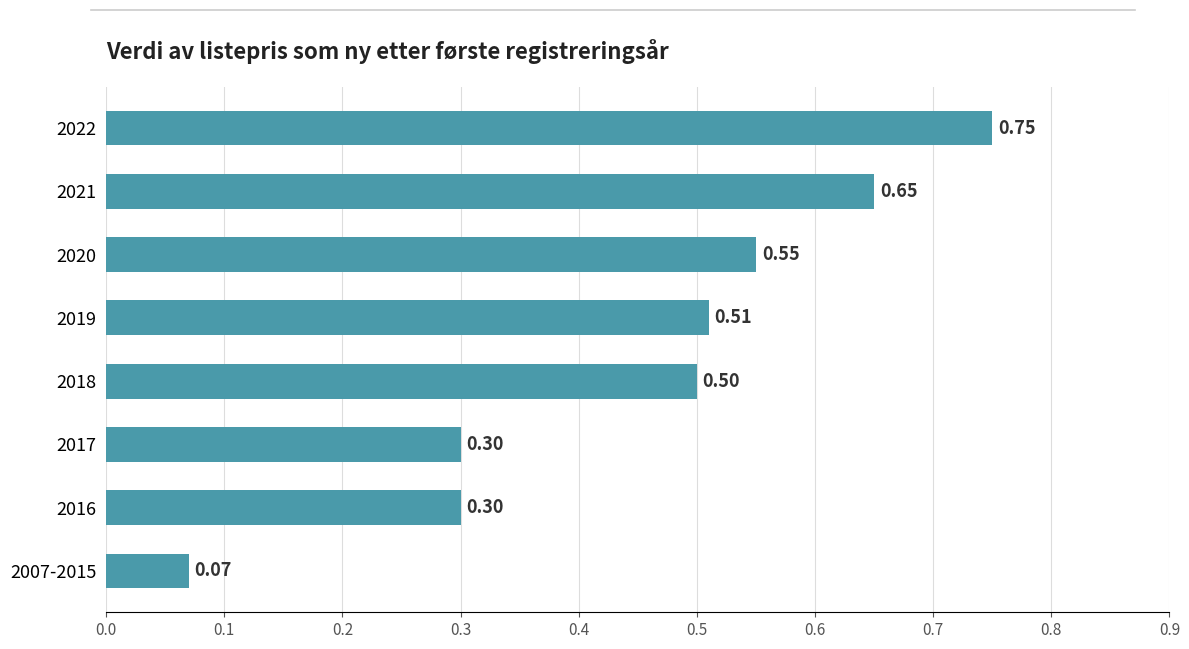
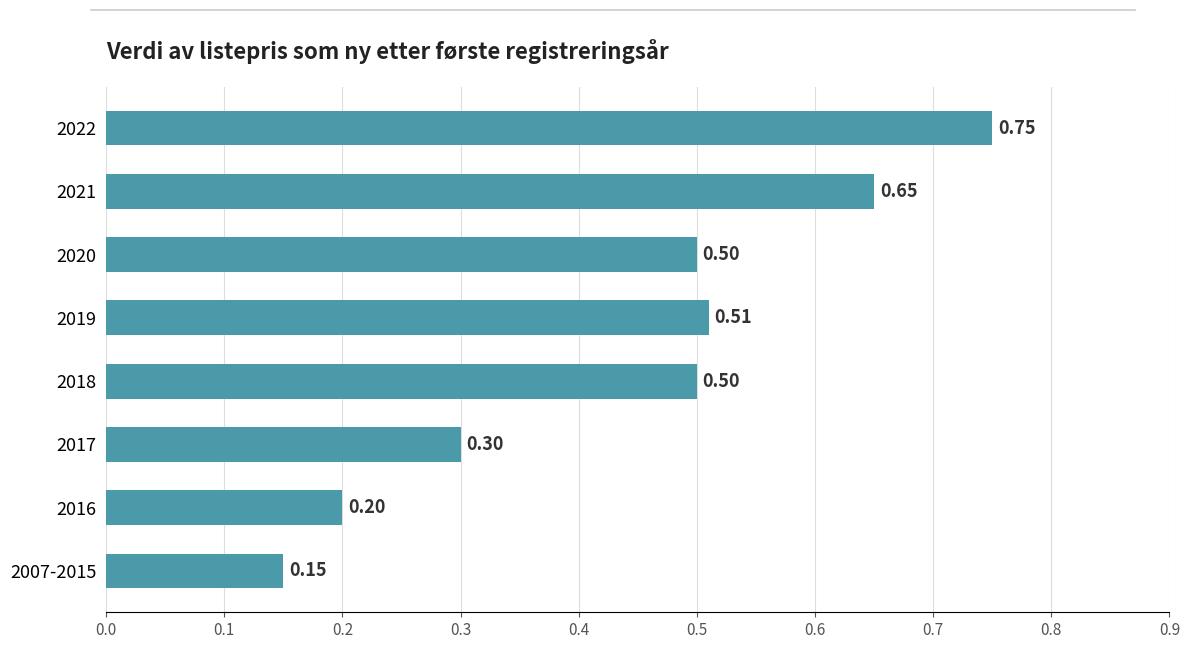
  {
    "2022": 0.75,
    "2021": 0.65,
-   "2020": 0.55,
+   "2020": 0.50,
    "2019": 0.51,
    "2018": 0.50,
    "2017": 0.30,
-   "2016": 0.30,
-   "2007-2015": 0.07
+   "2016": 0.20,
+   "2007-2015": 0.15
  }
